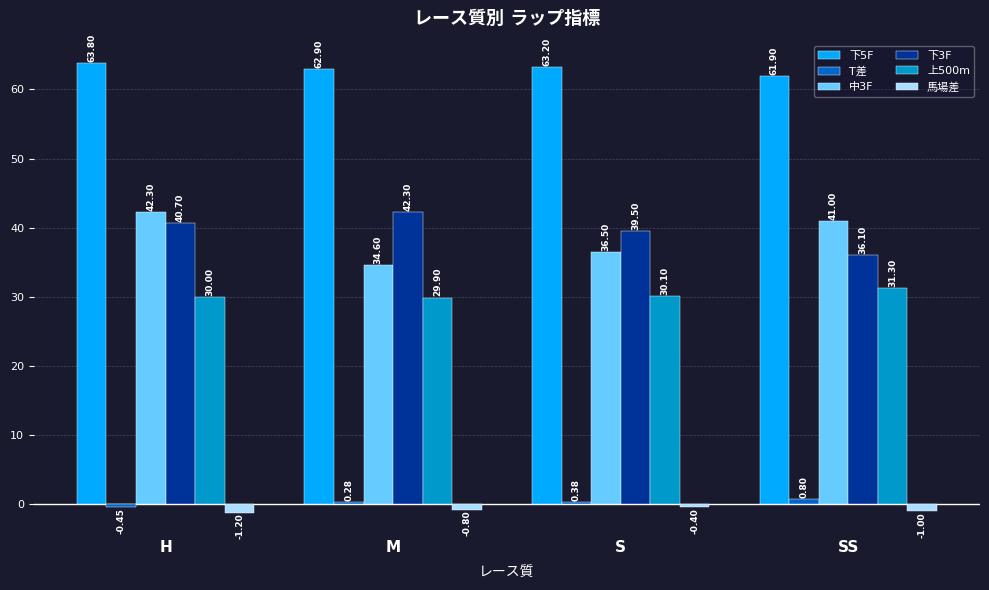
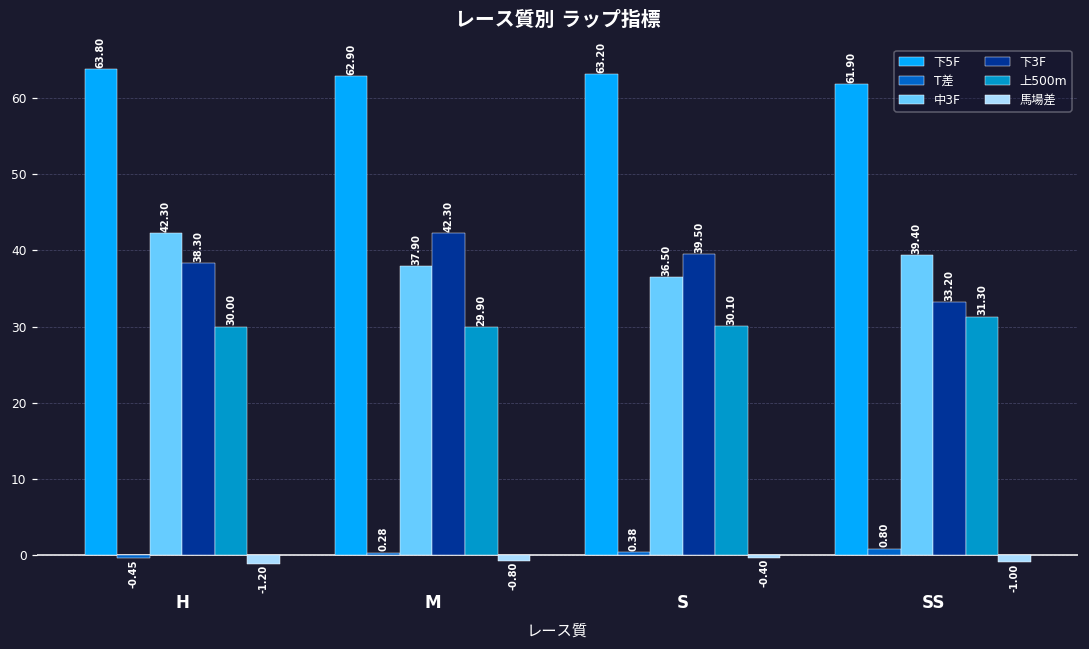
  {
    "中3F": {
      "H": 42.30,
-     "M": 34.60,
+     "M": 37.90,
      "S": 36.50,
-     "SS": 41.00
+     "SS": 39.40
    },
    "下3F": {
-     "H": 40.70,
+     "H": 38.30,
      "M": 42.30,
      "S": 39.50,
-     "SS": 36.10
+     "SS": 33.20
    },
    "馬場差": {
      "H": -1.20,
      "M": -0.80,
      "S": -0.40,
      "SS": -1.00
    }
  }
